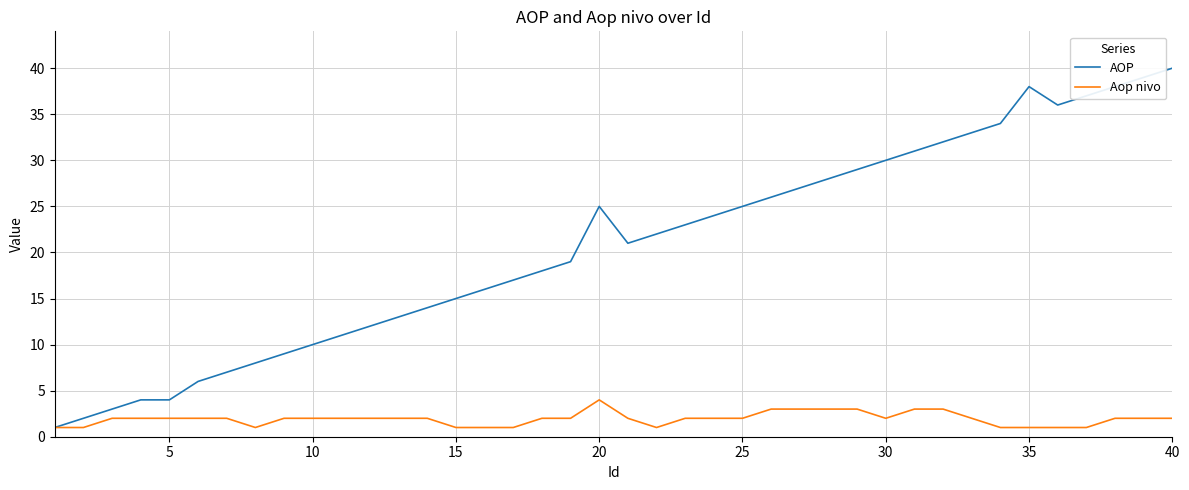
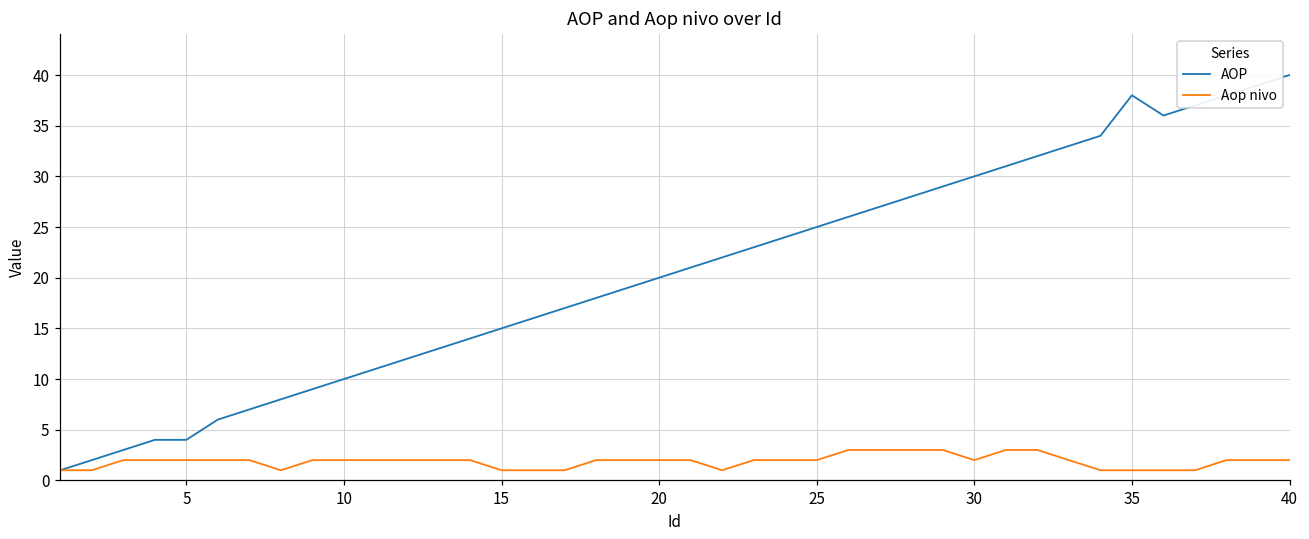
  {
    "AOP": {
      "5": 4,
      "10": 10,
      "15": 15,
-     "20": 25,
+     "20": 20,
      "25": 25,
      "30": 30,
      "35": 38,
      "40": 40
    },
    "Aop nivo": {
      "5": 2,
      "10": 2,
      "15": 1,
-     "20": 4,
+     "20": 2,
      "25": 2,
      "30": 2,
      "35": 1,
      "40": 2
    }
  }
